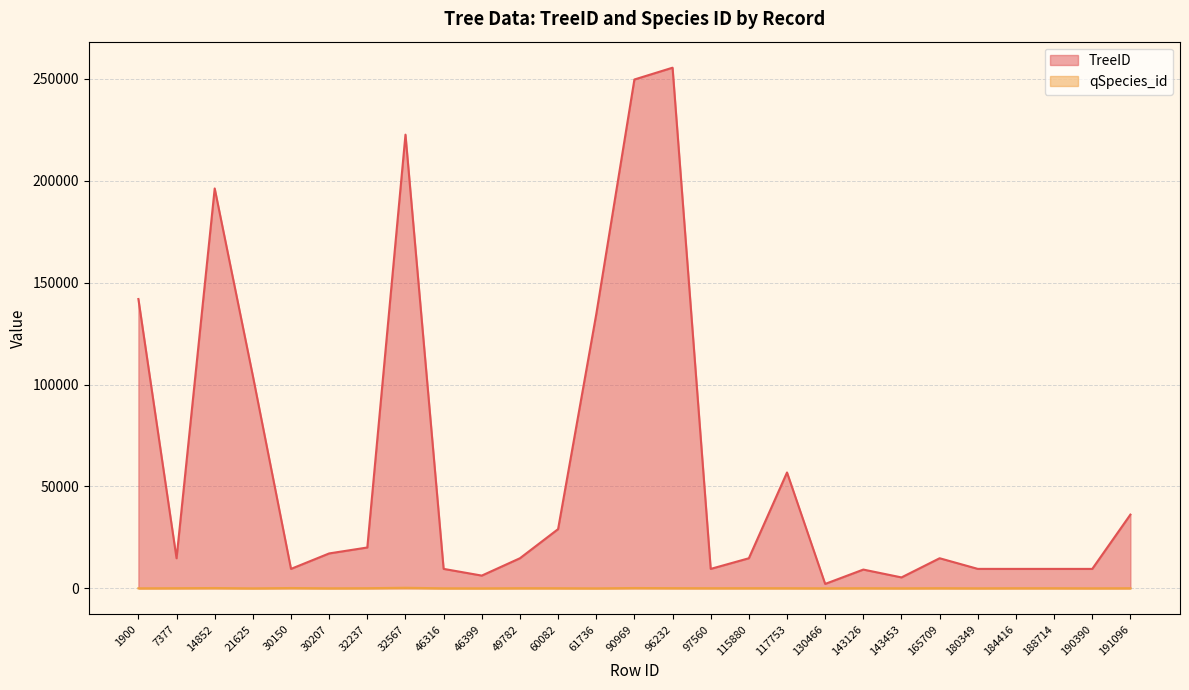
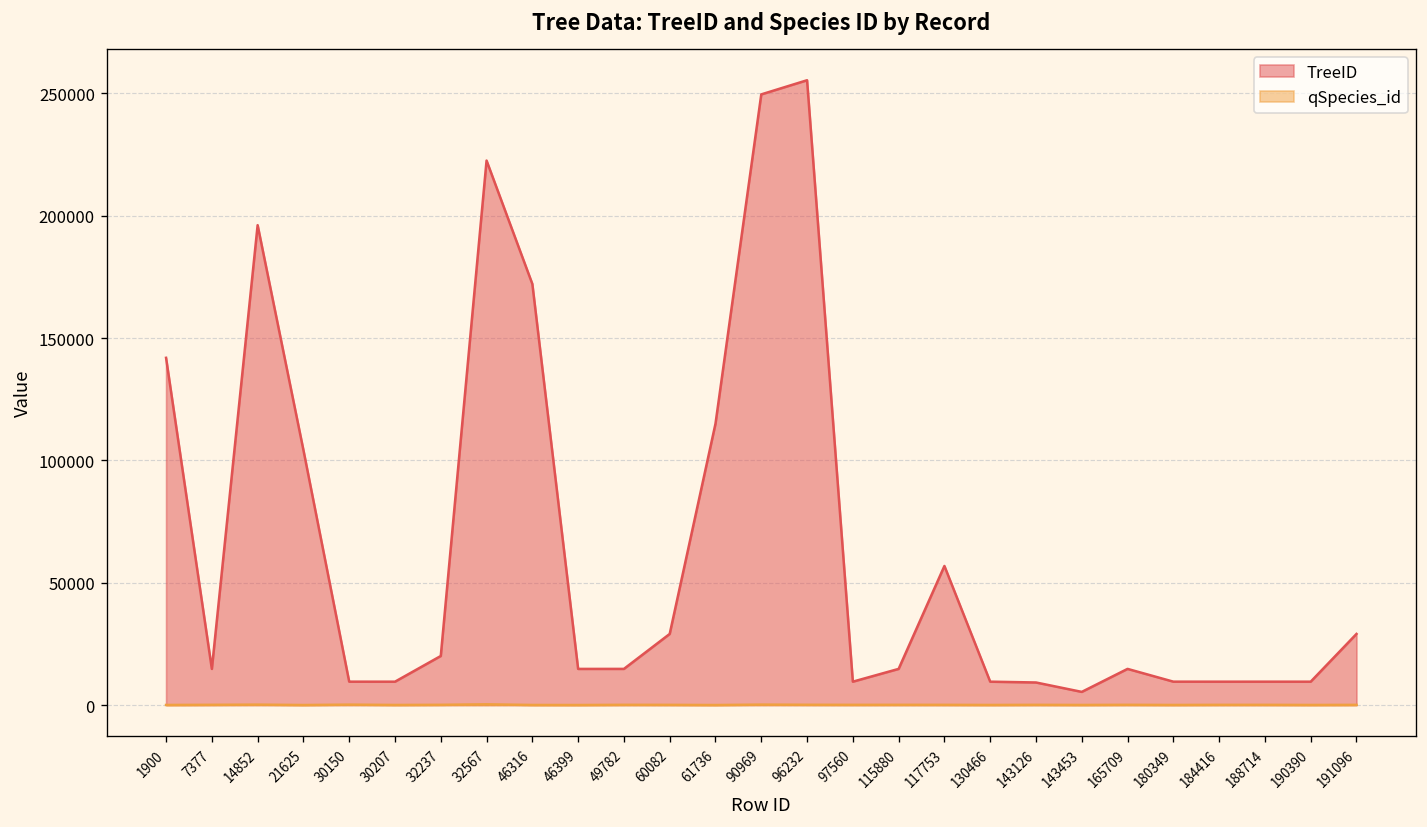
  {
    "TreeID": {
      "1900": 142000,
      "7377": 15000,
      "14852": 196000,
      "21625": 104000,
      "30150": 10000,
-     "30207": 17000,
+     "30207": 10000,
      "32237": 20000,
      "32567": 223000,
-     "46316": 10000,
-     "46399": 6000,
+     "46316": 172000,
+     "46399": 15000,
      "49782": 15000,
      "60082": 29000,
-     "61736": 134000,
+     "61736": 115000,
      "90969": 250000,
      "96232": 255000,
      "97560": 10000,
      "115880": 15000,
      "117753": 57000,
-     "130466": 2000,
+     "130466": 10000,
      "143126": 9000,
      "143453": 5000,
      "165709": 15000,
      "180349": 10000,
      "184416": 10000,
      "188714": 10000,
      "190390": 10000,
-     "191096": 36000
+     "191096": 29000
    },
    "qSpecies_id": {
      "1900": 0,
      "7377": 0,
      "14852": 0,
      "21625": 0,
      "30150": 0,
      "30207": 0,
      "32237": 0,
      "32567": 0,
      "46316": 0,
      "46399": 0,
      "49782": 0,
      "60082": 0,
      "61736": 0,
      "90969": 0,
      "96232": 0,
      "97560": 0,
      "115880": 0,
      "117753": 0,
      "130466": 0,
      "143126": 0,
      "143453": 0,
      "165709": 0,
      "180349": 0,
      "184416": 0,
      "188714": 0,
      "190390": 0,
      "191096": 0
    }
  }
